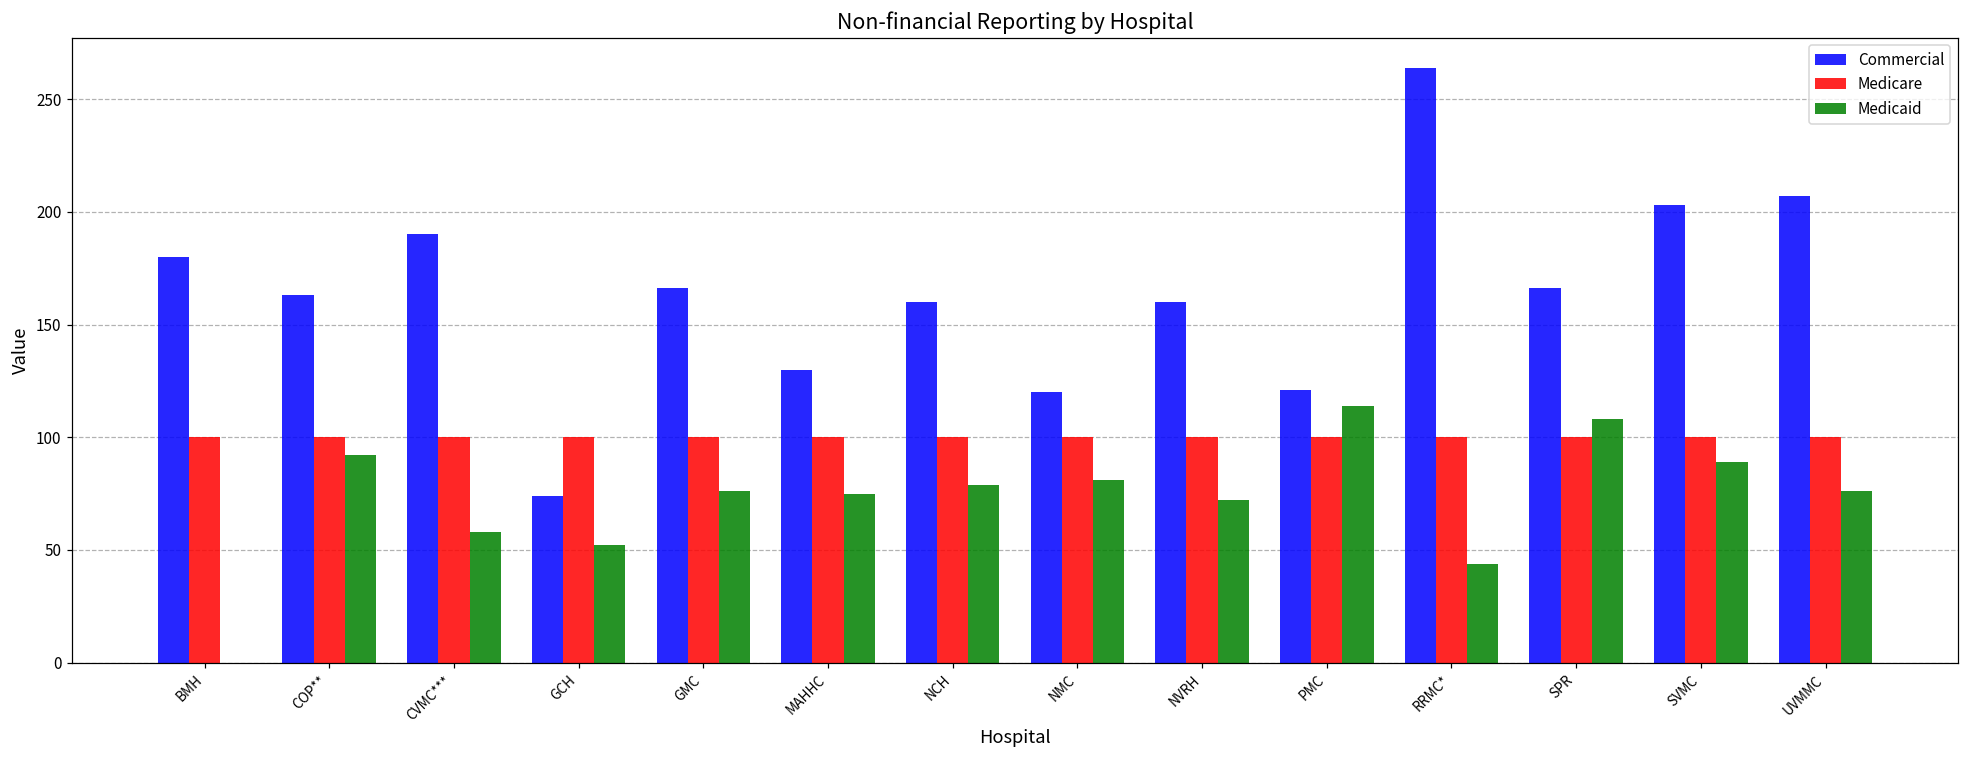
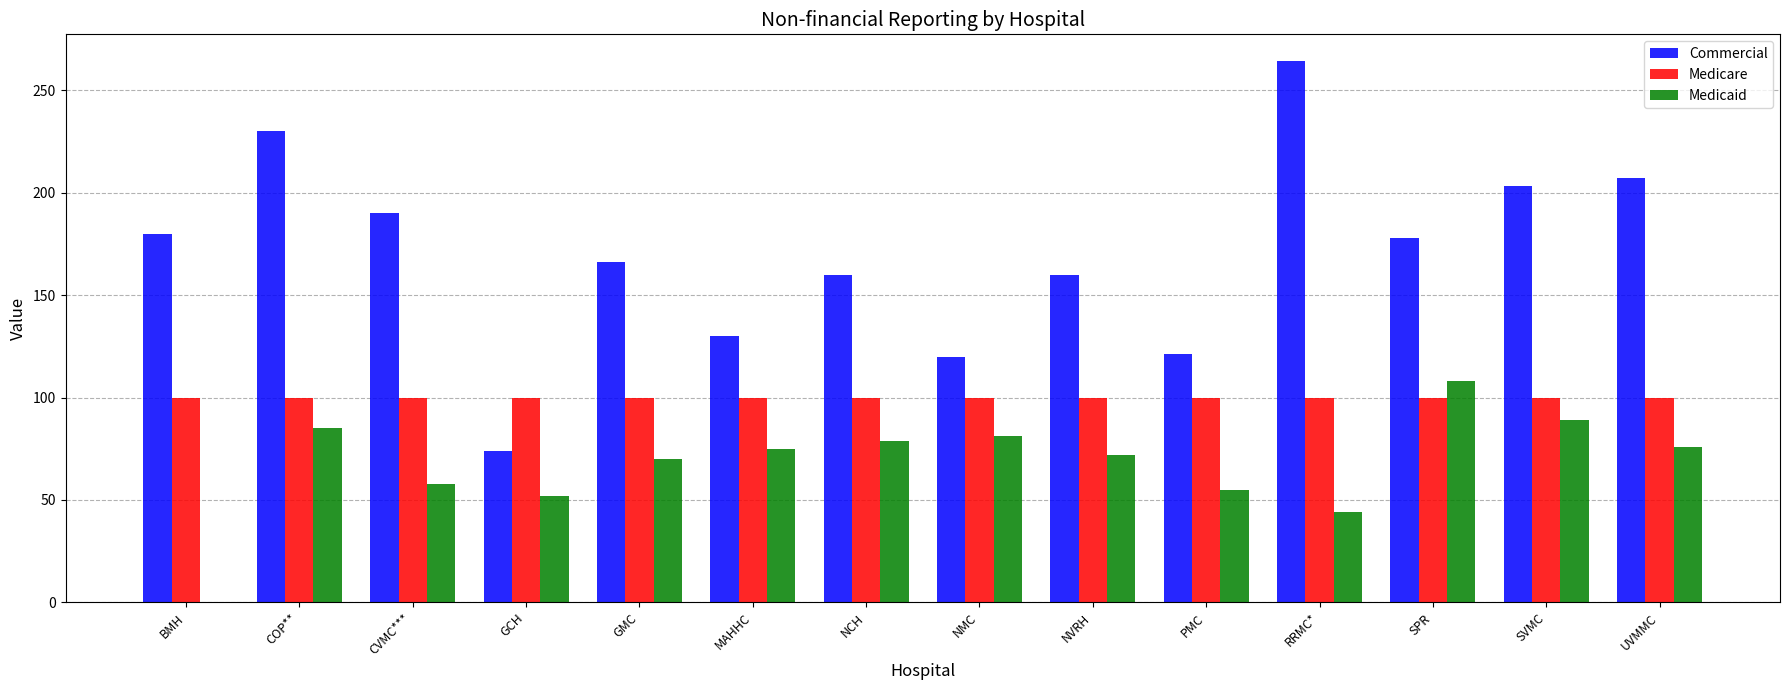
  {
    "Commercial": {
      "BMH": 180,
-     "COP**": 163,
+     "COP**": 230,
      "CVMC***": 190,
      "GCH": 74,
      "GMC": 166,
      "MAHHC": 130,
      "NCH": 160,
      "NMC": 120,
      "NVRH": 160,
      "PMC": 121,
      "RRMC*": 264,
-     "SPR": 166,
+     "SPR": 178,
      "SVMC": 203,
      "UVMMC": 207
    },
    "Medicare": {
      "BMH": 100,
      "COP**": 100,
      "CVMC***": 100,
      "GCH": 100,
      "GMC": 100,
      "MAHHC": 100,
      "NCH": 100,
      "NMC": 100,
      "NVRH": 100,
      "PMC": 100,
      "RRMC*": 100,
      "SPR": 100,
      "SVMC": 100,
      "UVMMC": 100
    },
    "Medicaid": {
      "BMH": 0,
-     "COP**": 92,
+     "COP**": 85,
      "CVMC***": 58,
      "GCH": 52,
-     "GMC": 76,
+     "GMC": 70,
      "MAHHC": 75,
      "NCH": 79,
      "NMC": 81,
      "NVRH": 72,
-     "PMC": 114,
+     "PMC": 55,
      "RRMC*": 44,
      "SPR": 108,
      "SVMC": 89,
      "UVMMC": 76
    }
  }
